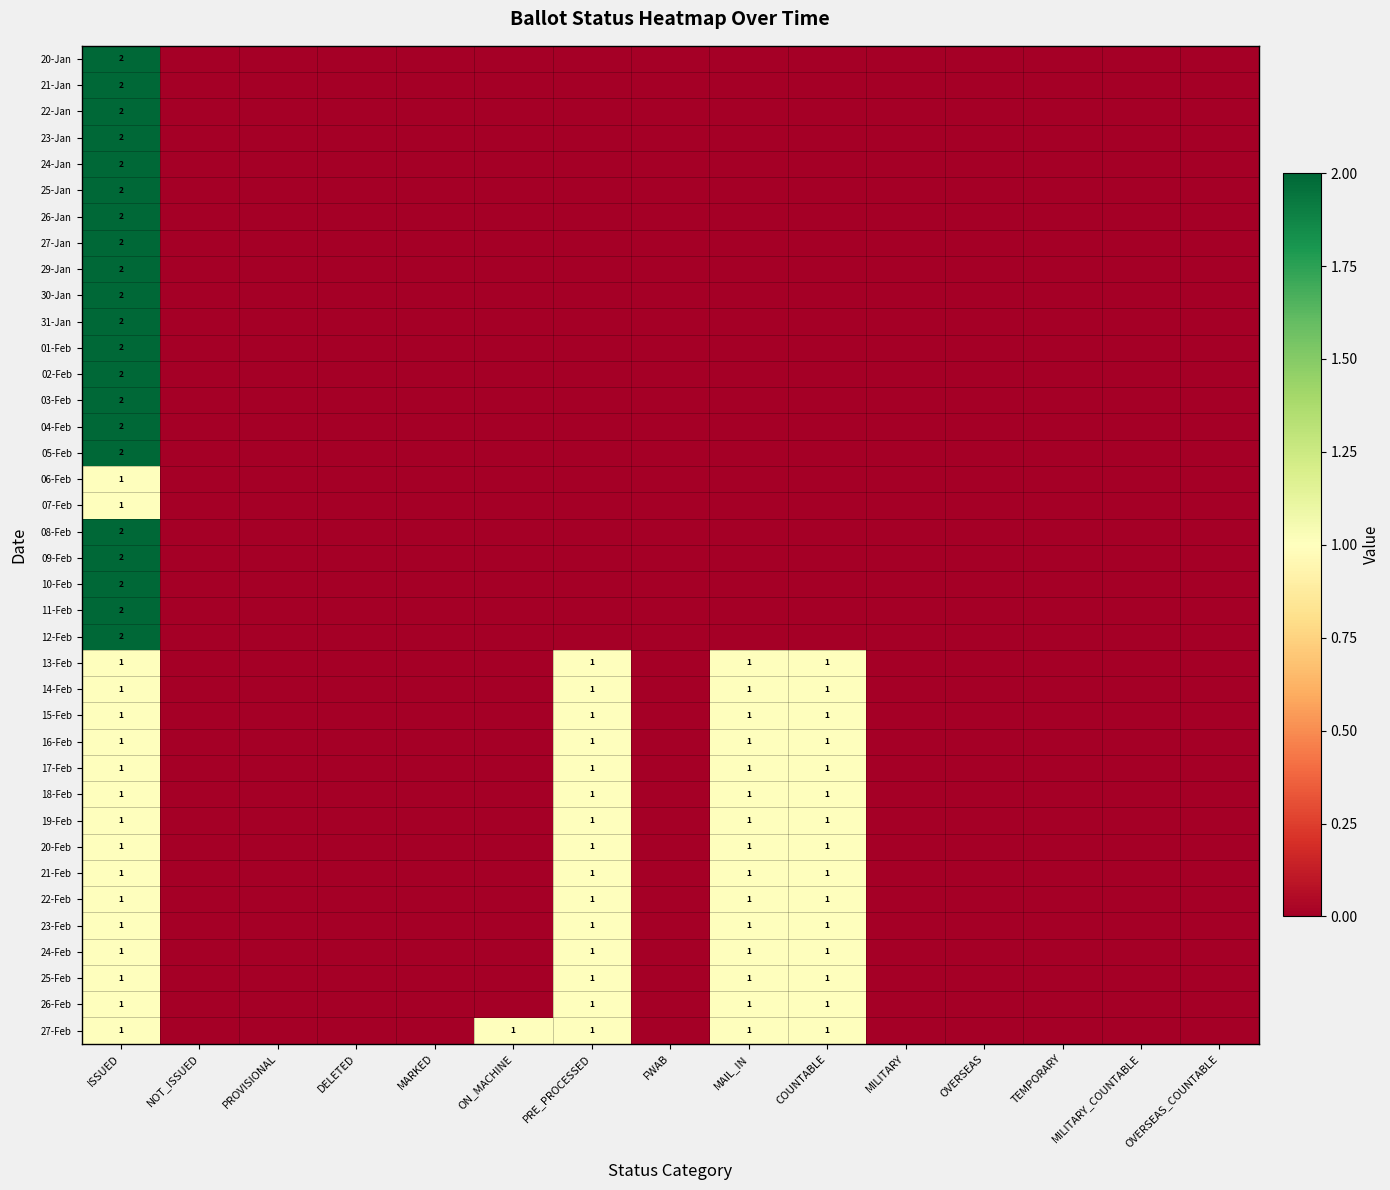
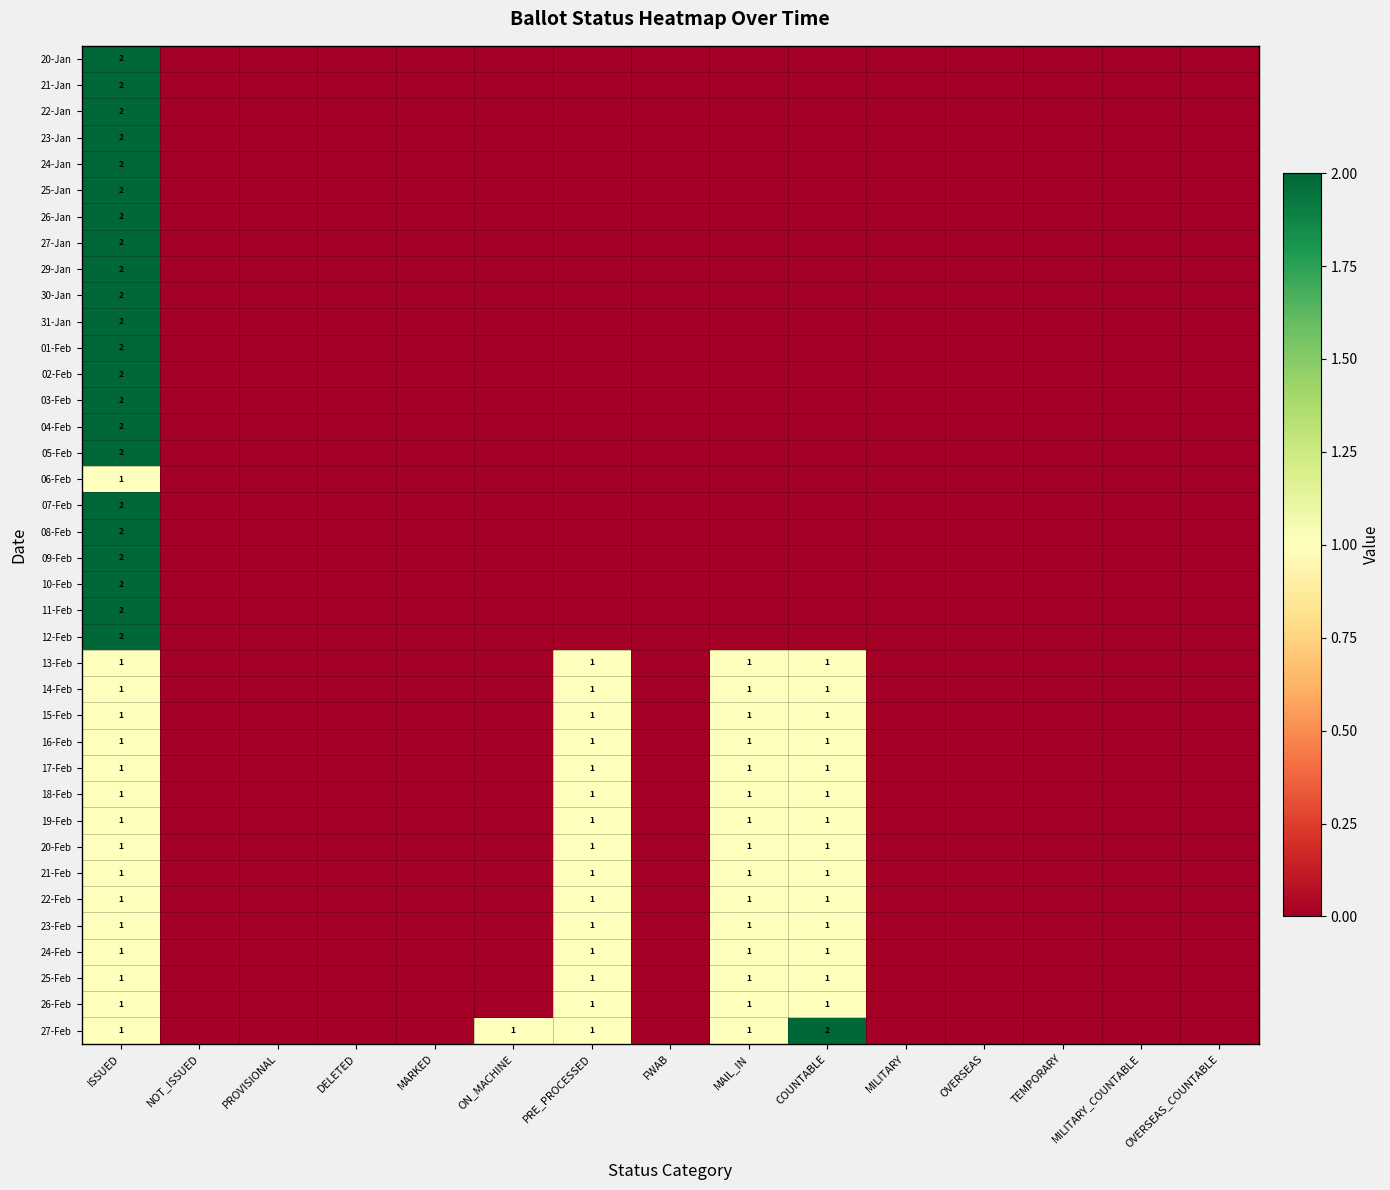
  {
    "20-Jan": {
      "ISSUED": 2
    },
    "21-Jan": {
      "ISSUED": 2
    },
    "22-Jan": {
      "ISSUED": 2
    },
    "23-Jan": {
      "ISSUED": 2
    },
    "24-Jan": {
      "ISSUED": 2
    },
    "25-Jan": {
      "ISSUED": 2
    },
    "26-Jan": {
      "ISSUED": 2
    },
    "27-Jan": {
      "ISSUED": 2
    },
    "29-Jan": {
      "ISSUED": 2
    },
    "30-Jan": {
      "ISSUED": 2
    },
    "31-Jan": {
      "ISSUED": 2
    },
    "01-Feb": {
      "ISSUED": 2
    },
    "02-Feb": {
      "ISSUED": 2
    },
    "03-Feb": {
      "ISSUED": 2
    },
    "04-Feb": {
      "ISSUED": 2
    },
    "05-Feb": {
      "ISSUED": 2
    },
    "06-Feb": {
      "ISSUED": 1
    },
    "07-Feb": {
-     "ISSUED": 1
+     "ISSUED": 2
    },
    "08-Feb": {
      "ISSUED": 2
    },
    "09-Feb": {
      "ISSUED": 2
    },
    "10-Feb": {
      "ISSUED": 2
    },
    "11-Feb": {
      "ISSUED": 2
    },
    "12-Feb": {
      "ISSUED": 2
    },
    "13-Feb": {
      "ISSUED": 1,
      "PRE_PROCESSED": 1,
      "MAIL_IN": 1,
      "COUNTABLE": 1
    },
    "14-Feb": {
      "ISSUED": 1,
      "PRE_PROCESSED": 1,
      "MAIL_IN": 1,
      "COUNTABLE": 1
    },
    "15-Feb": {
      "ISSUED": 1,
      "PRE_PROCESSED": 1,
      "MAIL_IN": 1,
      "COUNTABLE": 1
    },
    "16-Feb": {
      "ISSUED": 1,
      "PRE_PROCESSED": 1,
      "MAIL_IN": 1,
      "COUNTABLE": 1
    },
    "17-Feb": {
      "ISSUED": 1,
      "PRE_PROCESSED": 1,
      "MAIL_IN": 1,
      "COUNTABLE": 1
    },
    "18-Feb": {
      "ISSUED": 1,
      "PRE_PROCESSED": 1,
      "MAIL_IN": 1,
      "COUNTABLE": 1
    },
    "19-Feb": {
      "ISSUED": 1,
      "PRE_PROCESSED": 1,
      "MAIL_IN": 1,
      "COUNTABLE": 1
    },
    "20-Feb": {
      "ISSUED": 1,
      "PRE_PROCESSED": 1,
      "MAIL_IN": 1,
      "COUNTABLE": 1
    },
    "21-Feb": {
      "ISSUED": 1,
      "PRE_PROCESSED": 1,
      "MAIL_IN": 1,
      "COUNTABLE": 1
    },
    "22-Feb": {
      "ISSUED": 1,
      "PRE_PROCESSED": 1,
      "MAIL_IN": 1,
      "COUNTABLE": 1
    },
    "23-Feb": {
      "ISSUED": 1,
      "PRE_PROCESSED": 1,
      "MAIL_IN": 1,
      "COUNTABLE": 1
    },
    "24-Feb": {
      "ISSUED": 1,
      "PRE_PROCESSED": 1,
      "MAIL_IN": 1,
      "COUNTABLE": 1
    },
    "25-Feb": {
      "ISSUED": 1,
      "PRE_PROCESSED": 1,
      "MAIL_IN": 1,
      "COUNTABLE": 1
    },
    "26-Feb": {
      "ISSUED": 1,
      "PRE_PROCESSED": 1,
      "MAIL_IN": 1,
      "COUNTABLE": 1
    },
    "27-Feb": {
      "ISSUED": 1,
      "ON_MACHINE": 1,
      "PRE_PROCESSED": 1,
      "MAIL_IN": 1,
-     "COUNTABLE": 1
+     "COUNTABLE": 2
    }
  }
